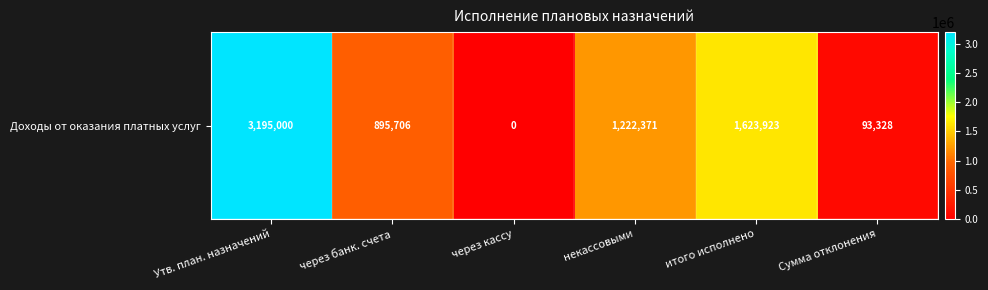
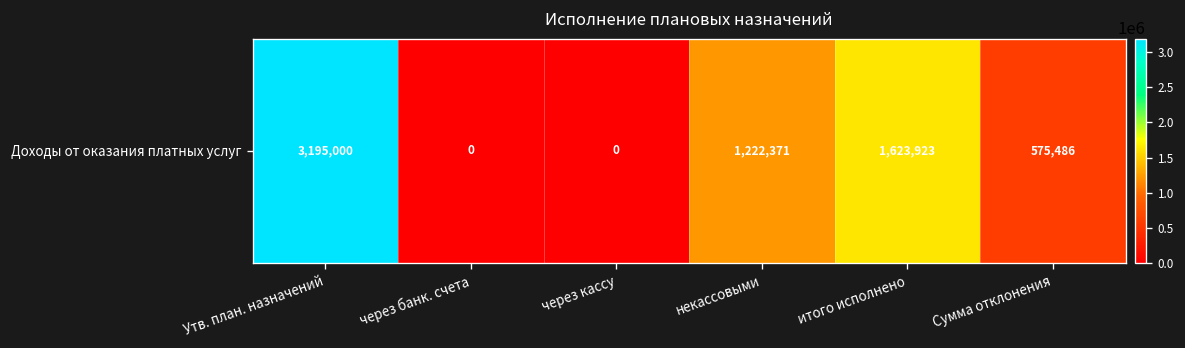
  {
    "Доходы от оказания платных услуг": {
      "Утв. план. назначений": "3,195,000",
-     "через банк. счета": "895,706",
+     "через банк. счета": "0",
      "через кассу": "0",
      "некассовыми": "1,222,371",
      "итого исполнено": "1,623,923",
-     "Сумма отклонения": "93,328"
+     "Сумма отклонения": "575,486"
    }
  }
